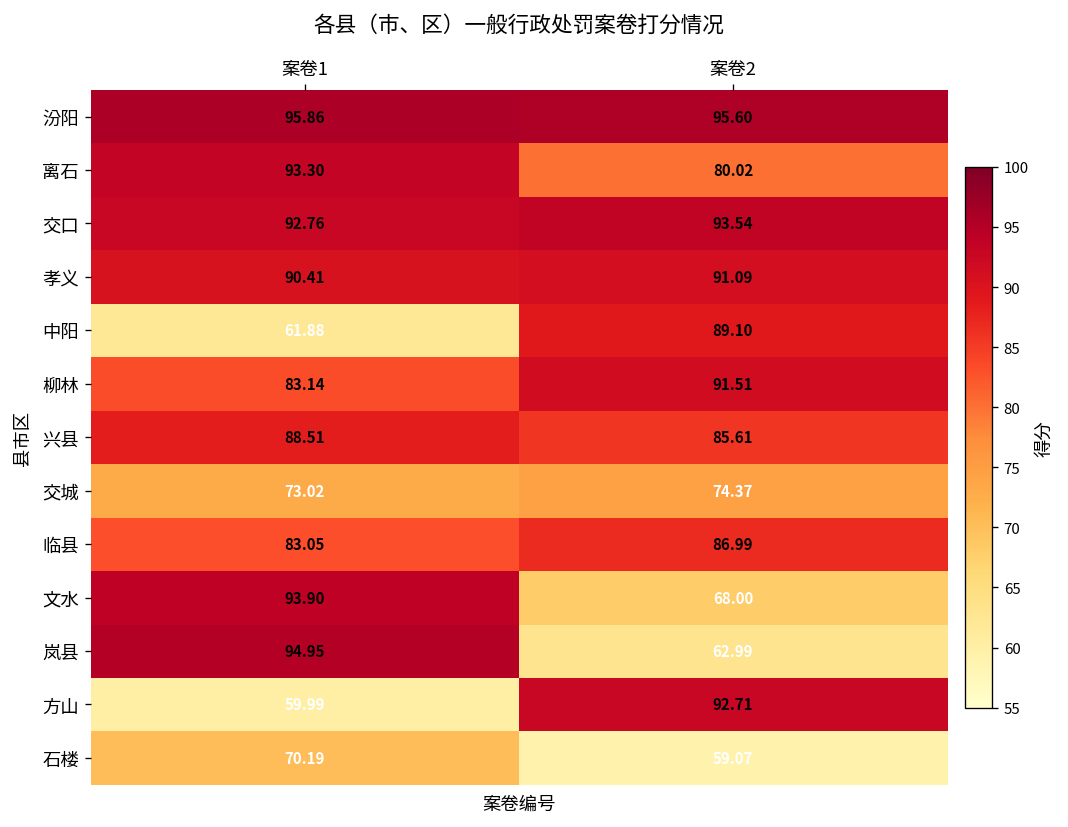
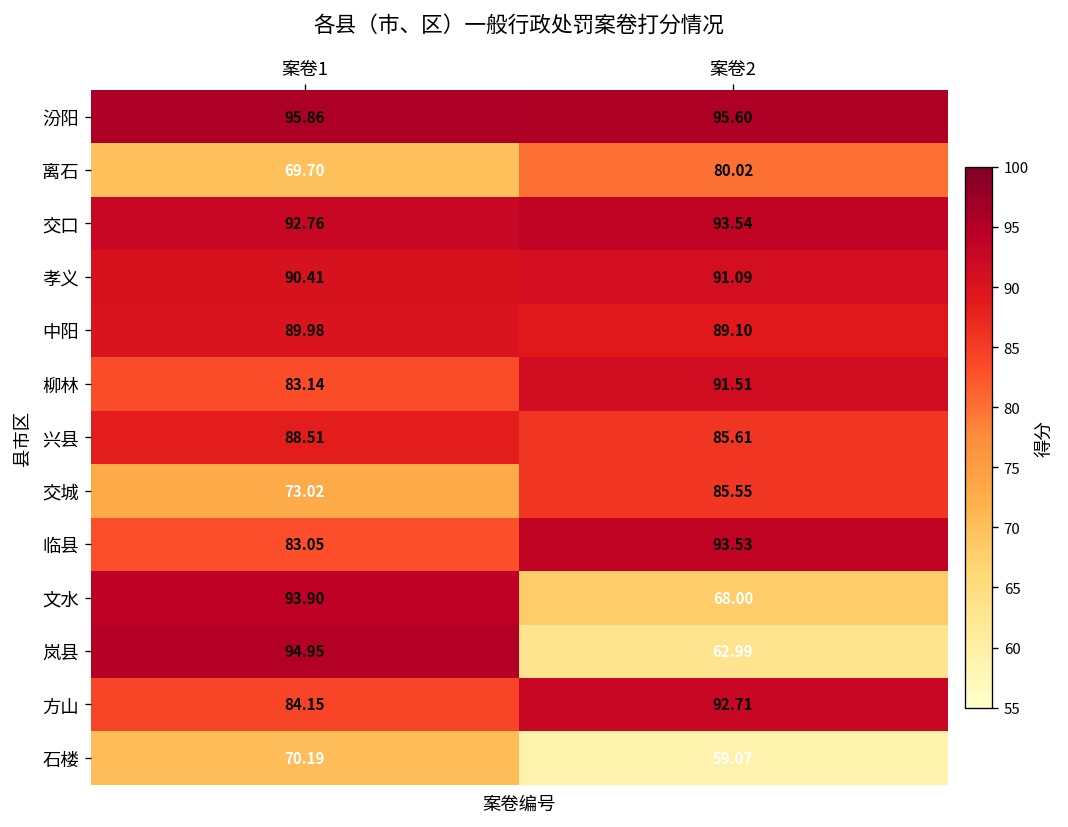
  {
    "汾阳": {
      "案卷1": 95.86,
      "案卷2": 95.60
    },
    "离石": {
-     "案卷1": 93.30,
+     "案卷1": 69.70,
      "案卷2": 80.02
    },
    "交口": {
      "案卷1": 92.76,
      "案卷2": 93.54
    },
    "孝义": {
      "案卷1": 90.41,
      "案卷2": 91.09
    },
    "中阳": {
-     "案卷1": 61.88,
+     "案卷1": 89.98,
      "案卷2": 89.10
    },
    "柳林": {
      "案卷1": 83.14,
      "案卷2": 91.51
    },
    "兴县": {
      "案卷1": 88.51,
      "案卷2": 85.61
    },
    "交城": {
      "案卷1": 73.02,
-     "案卷2": 74.37
+     "案卷2": 85.55
    },
    "临县": {
      "案卷1": 83.05,
-     "案卷2": 86.99
+     "案卷2": 93.53
    },
    "文水": {
      "案卷1": 93.90,
      "案卷2": 68.00
    },
    "岚县": {
      "案卷1": 94.95,
      "案卷2": 62.99
    },
    "方山": {
-     "案卷1": 59.99,
+     "案卷1": 84.15,
      "案卷2": 92.71
    },
    "石楼": {
      "案卷1": 70.19,
      "案卷2": 59.07
    }
  }
